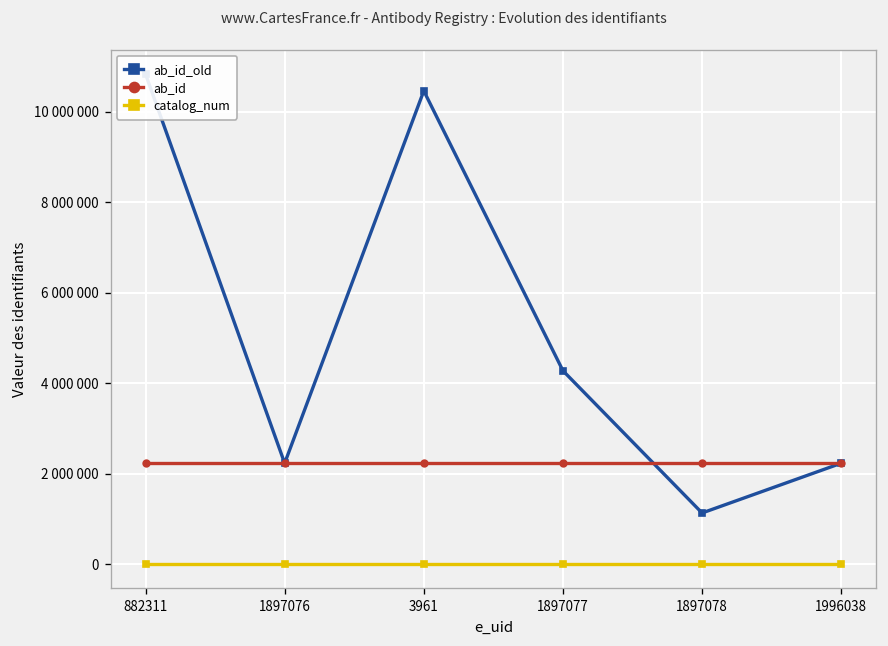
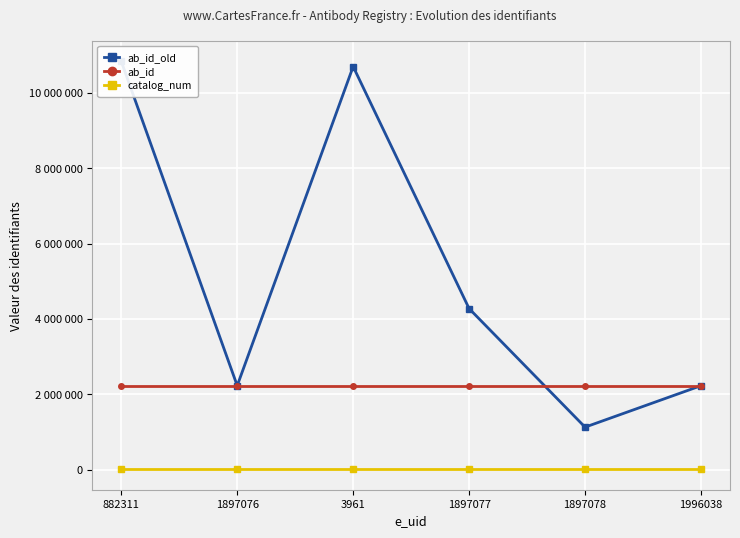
  {
    "ab_id_old": {
-     "3961": 10500000,
+     "3961": 10700000,
      "1897077": 4300000,
      "1897078": 1100000
    },
    "ab_id": {
      "882311": 2200000,
      "3961": 2200000,
      "1897077": 2200000,
      "1897078": 2200000
    },
    "catalog_num": {
      "882311": 0,
      "1897076": 0,
      "3961": 0,
      "1897077": 0,
      "1897078": 0,
      "1996038": 0
    }
  }
